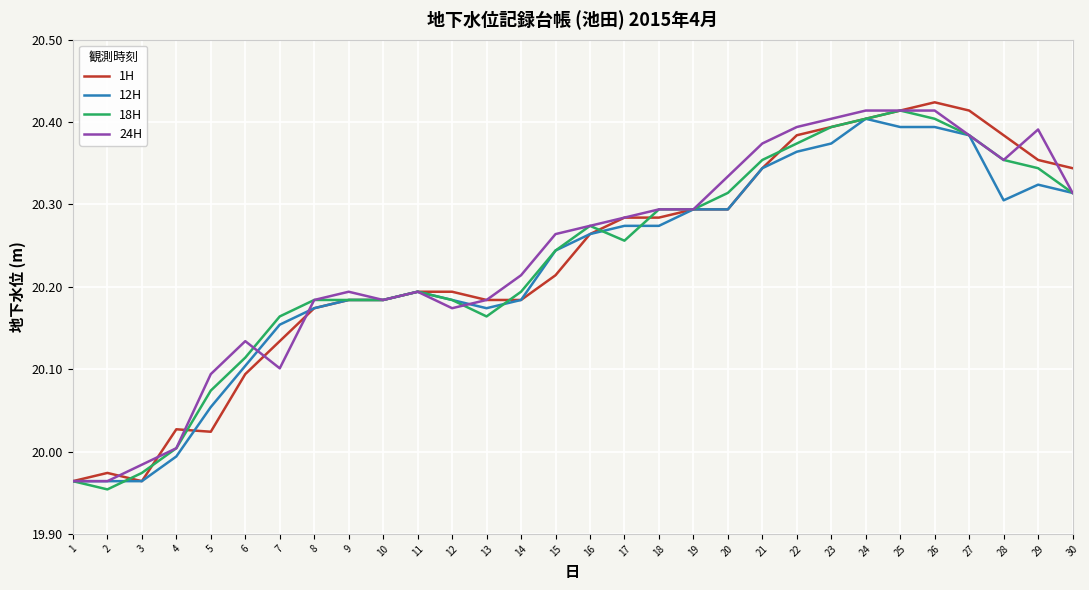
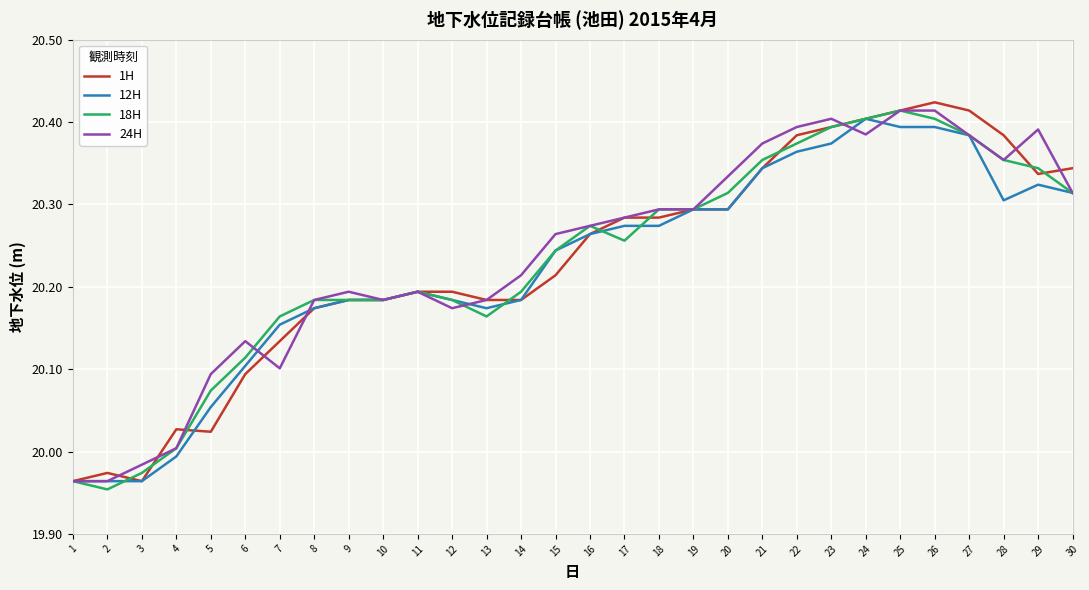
  {
    "1H": {
      "2": 19.97,
      "4": 20.03,
      "5": 20.02,
      "6": 20.09,
      "7": 20.13,
      "12": 20.19,
      "15": 20.21,
      "18": 20.28,
      "22": 20.38,
      "26": 20.42,
      "27": 20.41,
      "28": 20.38,
-     "29": 20.35,
+     "29": 20.34,
      "30": 20.34
    },
    "12H": {
      "4": 19.99,
      "5": 20.05,
      "6": 20.10,
      "7": 20.15,
      "13": 20.17,
      "17": 20.27,
      "18": 20.27,
      "22": 20.36,
      "23": 20.37,
      "25": 20.39,
      "26": 20.39,
      "28": 20.31,
      "29": 20.32
    },
    "18H": {
      "2": 19.95,
      "3": 19.97,
      "5": 20.07,
      "6": 20.11,
      "7": 20.16,
      "13": 20.16,
      "14": 20.19,
      "17": 20.26,
      "20": 20.31,
      "21": 20.35,
      "22": 20.37,
      "26": 20.40,
      "29": 20.34
    },
    "24H": {
      "3": 19.98,
      "5": 20.09,
      "6": 20.13,
      "7": 20.10,
      "9": 20.19,
      "12": 20.17,
      "14": 20.21,
      "15": 20.26,
      "20": 20.33,
      "21": 20.37,
      "22": 20.39,
      "23": 20.40,
-     "24": 20.41,
+     "24": 20.39,
      "26": 20.41,
      "29": 20.39
    }
  }
